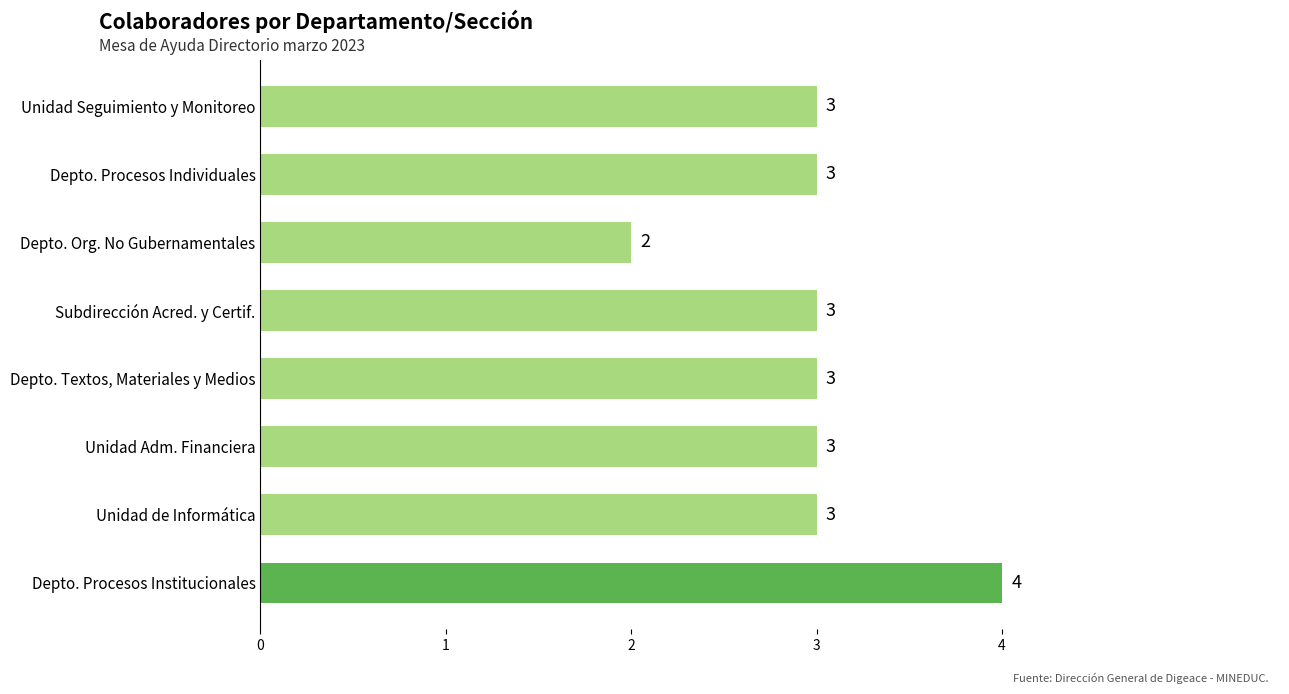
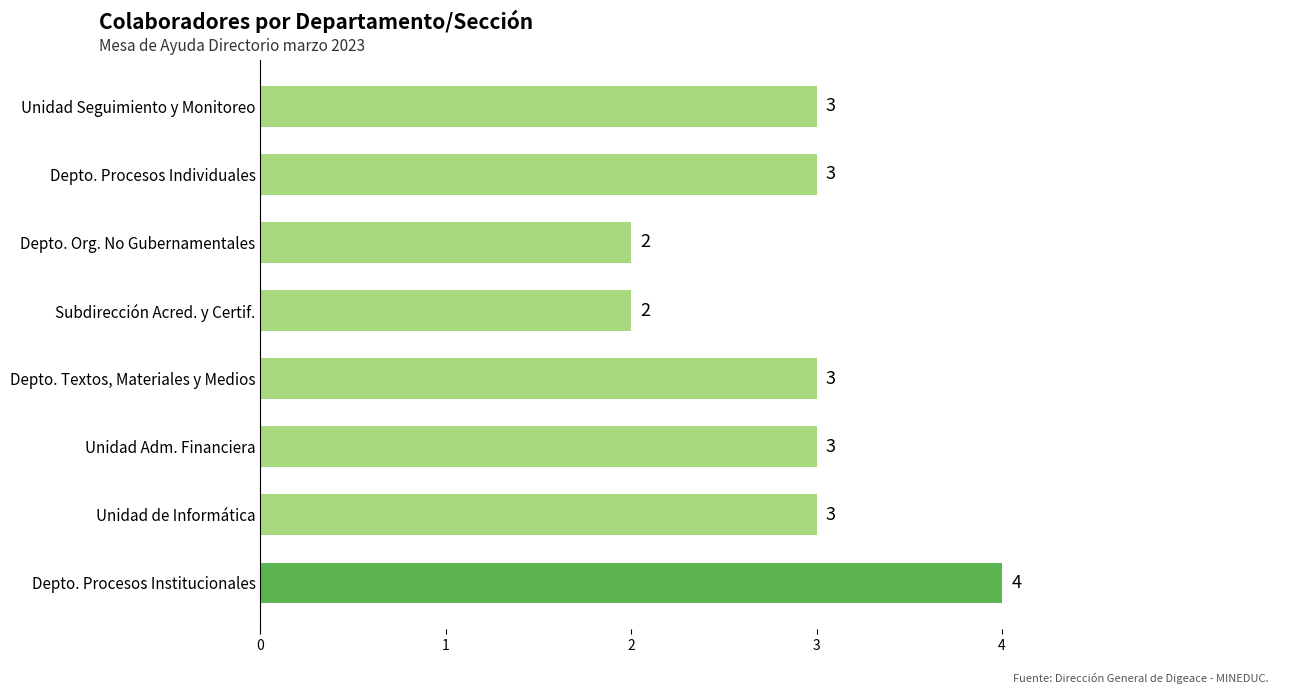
  {
    "Unidad Seguimiento y Monitoreo": 3,
    "Depto. Procesos Individuales": 3,
    "Depto. Org. No Gubernamentales": 2,
-   "Subdirección Acred. y Certif.": 3,
+   "Subdirección Acred. y Certif.": 2,
    "Depto. Textos, Materiales y Medios": 3,
    "Unidad Adm. Financiera": 3,
    "Unidad de Informática": 3,
    "Depto. Procesos Institucionales": 4
  }
